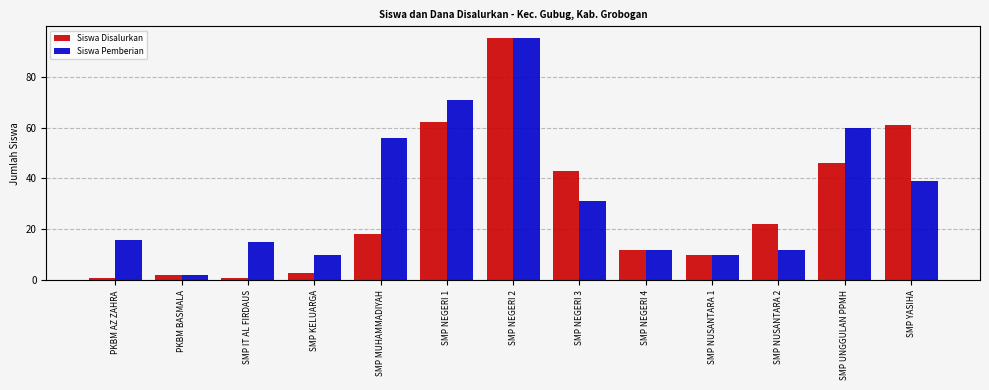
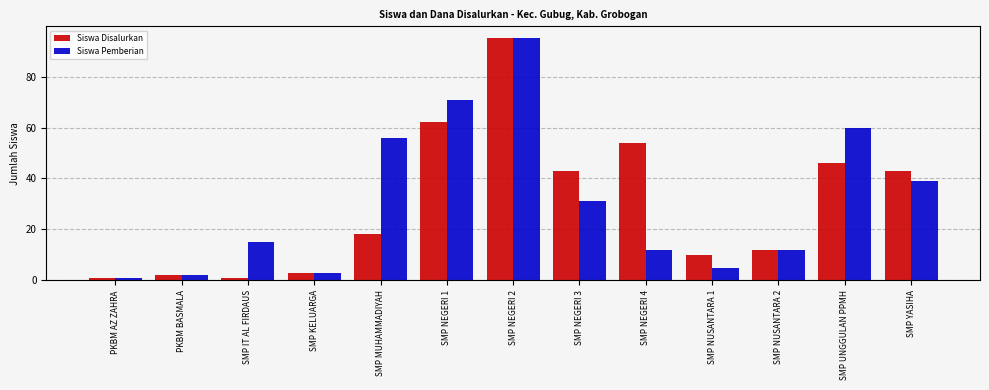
  {
    "Siswa Disalurkan": {
      "PKBM AZ ZAHRA": 1,
      "PKBM BASMALA": 2,
      "SMP IT AL FIRDAUS": 1,
      "SMP KELUARGA": 3,
      "SMP MUHAMMADIYAH": 18,
      "SMP NEGERI 1": 62,
      "SMP NEGERI 2": 95,
      "SMP NEGERI 3": 43,
-     "SMP NEGERI 4": 12,
+     "SMP NEGERI 4": 54,
      "SMP NUSANTARA 1": 10,
-     "SMP NUSANTARA 2": 22,
+     "SMP NUSANTARA 2": 12,
      "SMP UNGGULAN PPMH": 46,
-     "SMP YASIHA": 61
+     "SMP YASIHA": 43
    },
    "Siswa Pemberian": {
-     "PKBM AZ ZAHRA": 16,
+     "PKBM AZ ZAHRA": 1,
      "PKBM BASMALA": 2,
      "SMP IT AL FIRDAUS": 15,
-     "SMP KELUARGA": 10,
+     "SMP KELUARGA": 3,
      "SMP MUHAMMADIYAH": 56,
      "SMP NEGERI 1": 71,
      "SMP NEGERI 2": 95,
      "SMP NEGERI 3": 31,
      "SMP NEGERI 4": 12,
-     "SMP NUSANTARA 1": 10,
+     "SMP NUSANTARA 1": 5,
      "SMP NUSANTARA 2": 12,
      "SMP UNGGULAN PPMH": 60,
      "SMP YASIHA": 39
    }
  }
